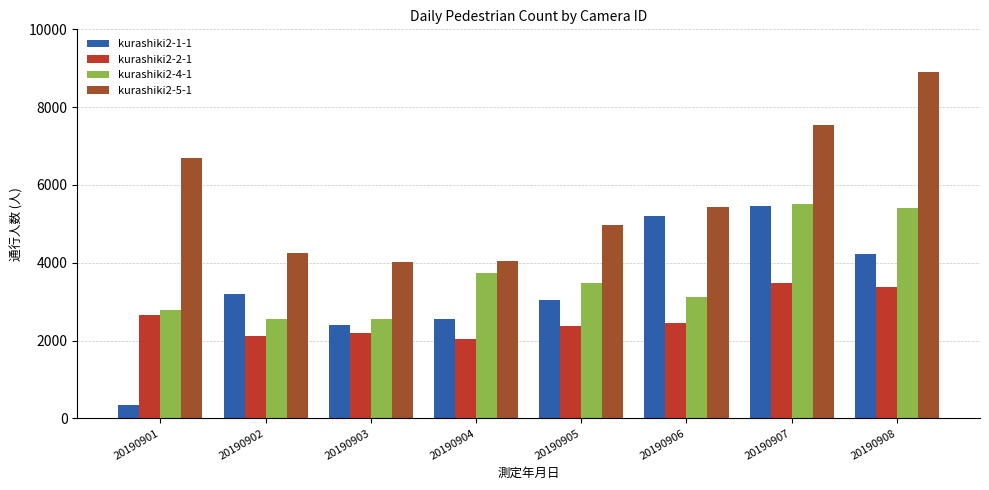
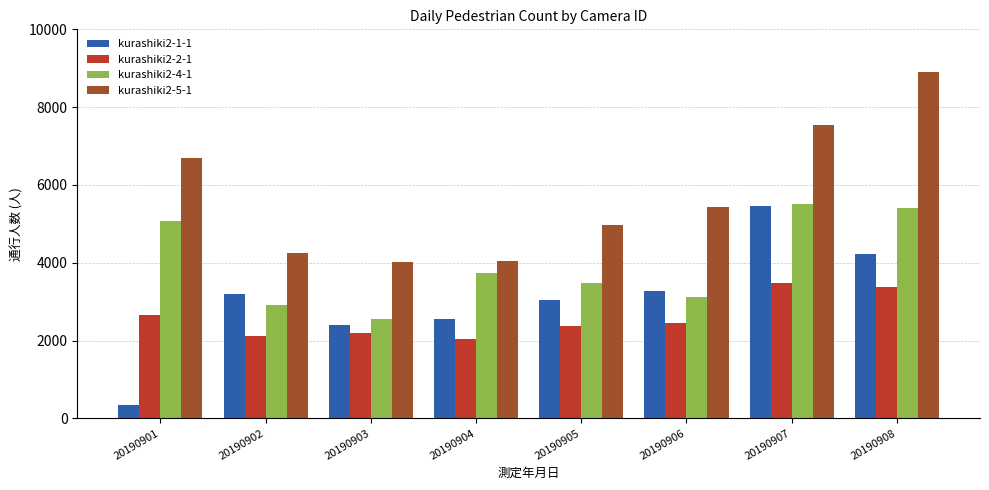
  {
    "kurashiki2-1-1": {
      "20190901": 300,
      "20190902": 3200,
      "20190903": 2400,
      "20190904": 2600,
      "20190905": 3100,
-     "20190906": 5200,
+     "20190906": 3300,
      "20190907": 5500,
      "20190908": 4200
    },
    "kurashiki2-4-1": {
-     "20190901": 2800,
-     "20190902": 2500,
+     "20190901": 5100,
+     "20190902": 2900,
      "20190903": 2600,
      "20190904": 3700,
      "20190905": 3500,
      "20190906": 3100,
      "20190907": 5500,
      "20190908": 5400
    }
  }
